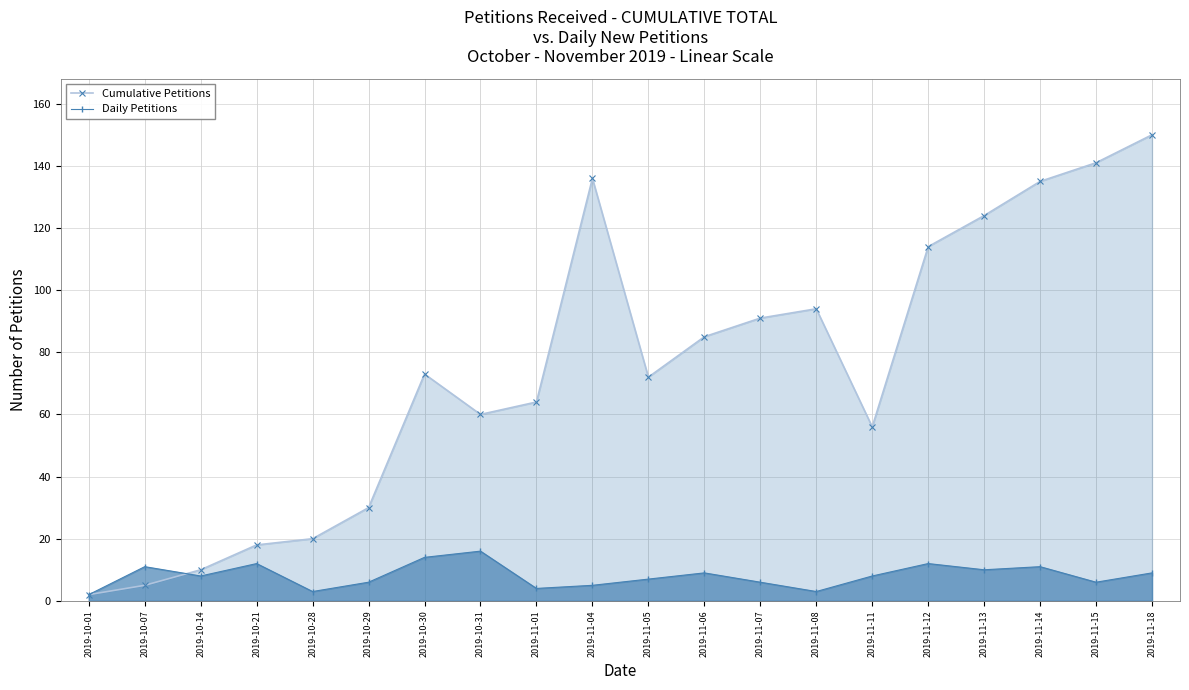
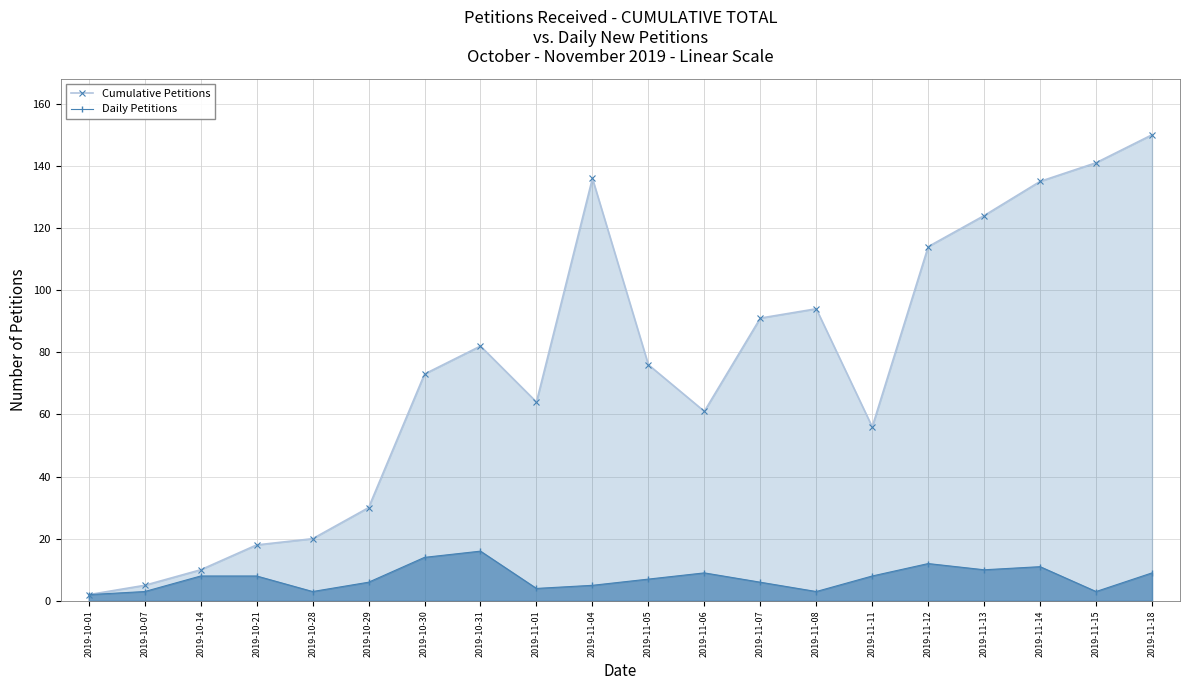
  {
    "Cumulative Petitions": {
      "2019-10-07": 5,
      "2019-10-14": 10,
      "2019-10-21": 18,
      "2019-10-28": 20,
      "2019-10-29": 30,
      "2019-10-30": 73,
-     "2019-10-31": 60,
+     "2019-10-31": 82,
      "2019-11-01": 64,
      "2019-11-04": 136,
-     "2019-11-05": 72,
-     "2019-11-06": 85,
+     "2019-11-05": 76,
+     "2019-11-06": 61,
      "2019-11-07": 91,
      "2019-11-08": 94,
      "2019-11-11": 56,
      "2019-11-12": 114,
      "2019-11-13": 124,
      "2019-11-14": 135,
      "2019-11-15": 141,
      "2019-11-18": 150
    },
    "Daily Petitions": {
-     "2019-10-07": 11,
+     "2019-10-07": 3,
      "2019-10-14": 8,
-     "2019-10-21": 12,
+     "2019-10-21": 8,
      "2019-10-28": 3,
      "2019-10-29": 6,
      "2019-10-30": 14,
      "2019-10-31": 16,
      "2019-11-01": 4,
      "2019-11-04": 5,
      "2019-11-05": 7,
      "2019-11-06": 9,
      "2019-11-07": 6,
      "2019-11-08": 3,
      "2019-11-11": 8,
      "2019-11-12": 12,
      "2019-11-13": 10,
      "2019-11-14": 11,
-     "2019-11-15": 6,
+     "2019-11-15": 3,
      "2019-11-18": 9
    }
  }
